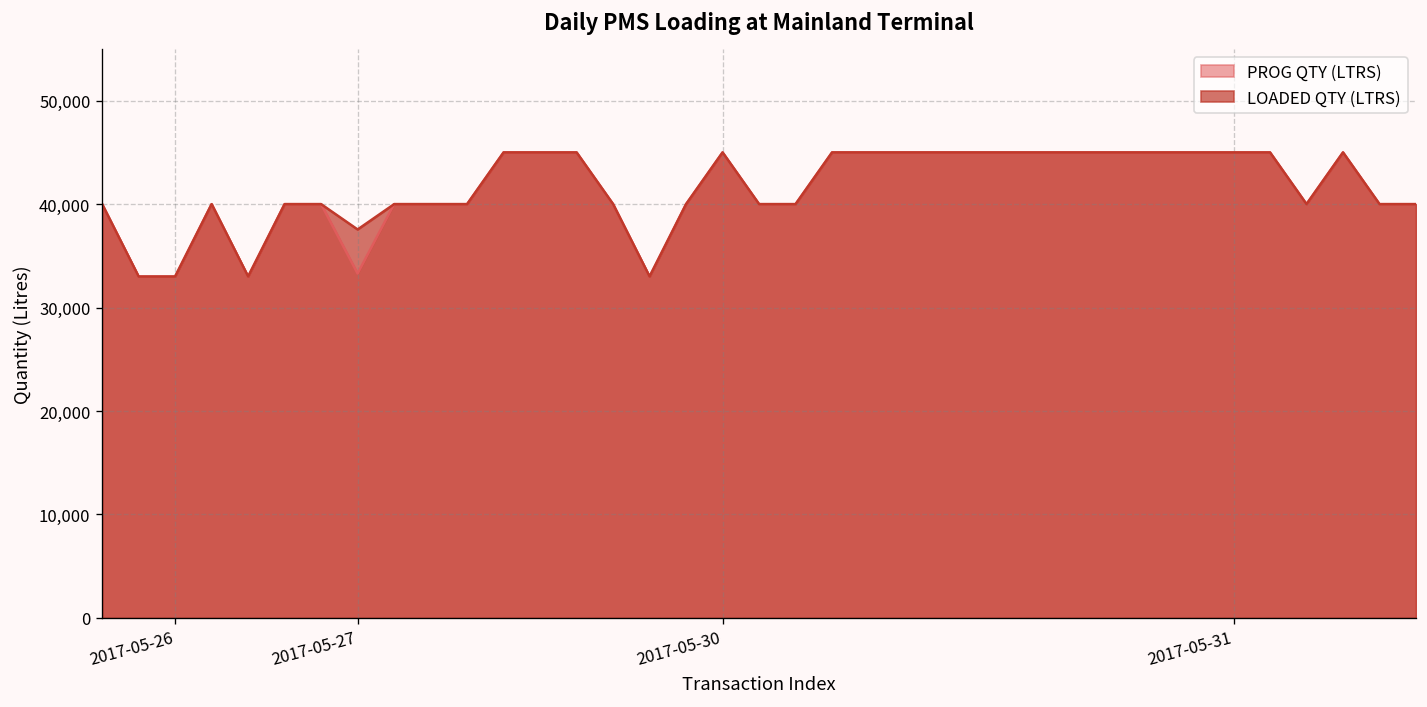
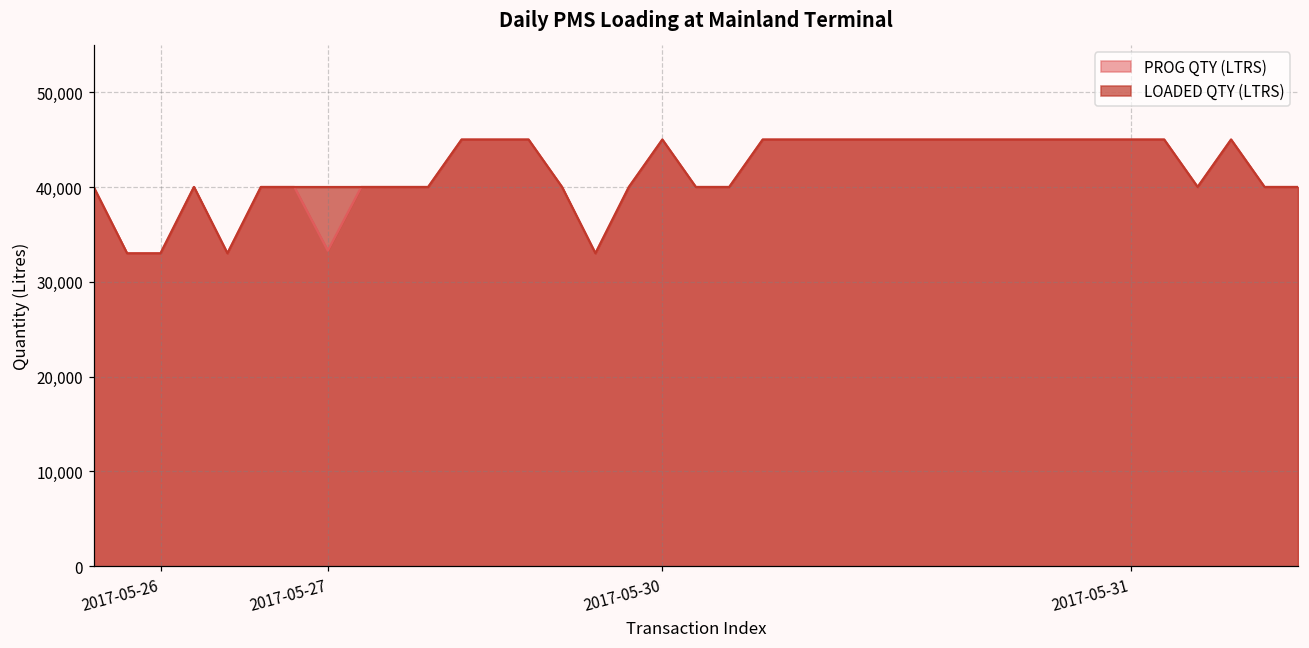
  {
    "PROG QTY (LTRS)": {
      "2017-05-27": "33,000"
    },
    "LOADED QTY (LTRS)": {
-     "2017-05-27": "38,000"
+     "2017-05-27": "40,000"
    }
  }
